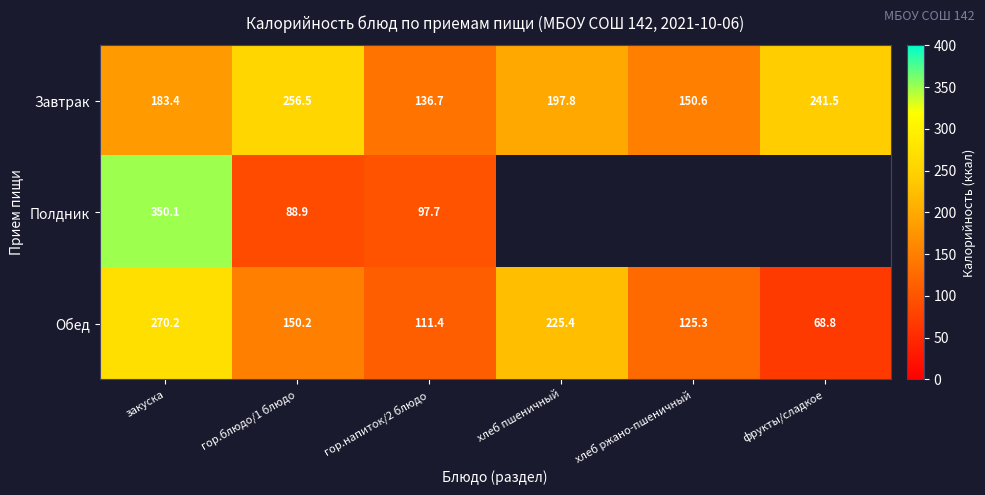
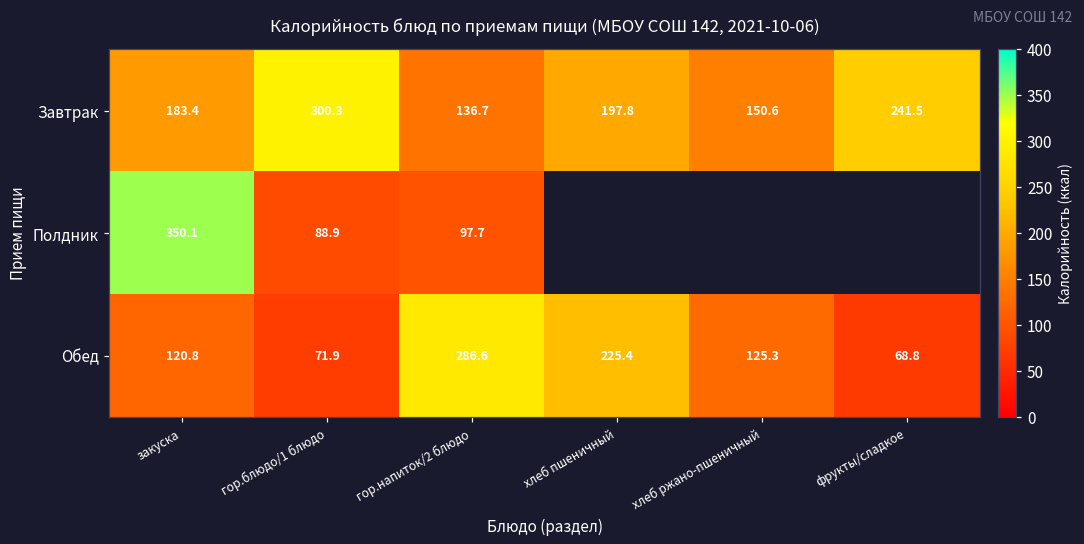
  {
    "Завтрак": {
      "закуска": 183.4,
-     "гор.блюдо/1 блюдо": 256.5,
+     "гор.блюдо/1 блюдо": 300.3,
      "гор.напиток/2 блюдо": 136.7,
      "хлеб пшеничный": 197.8,
      "хлеб ржано-пшеничный": 150.6,
      "фрукты/сладкое": 241.5
    },
    "Полдник": {
      "закуска": 350.1,
      "гор.блюдо/1 блюдо": 88.9,
      "гор.напиток/2 блюдо": 97.7
    },
    "Обед": {
-     "закуска": 270.2,
-     "гор.блюдо/1 блюдо": 150.2,
-     "гор.напиток/2 блюдо": 111.4,
+     "закуска": 120.8,
+     "гор.блюдо/1 блюдо": 71.9,
+     "гор.напиток/2 блюдо": 286.6,
      "хлеб пшеничный": 225.4,
      "хлеб ржано-пшеничный": 125.3,
      "фрукты/сладкое": 68.8
    }
  }
